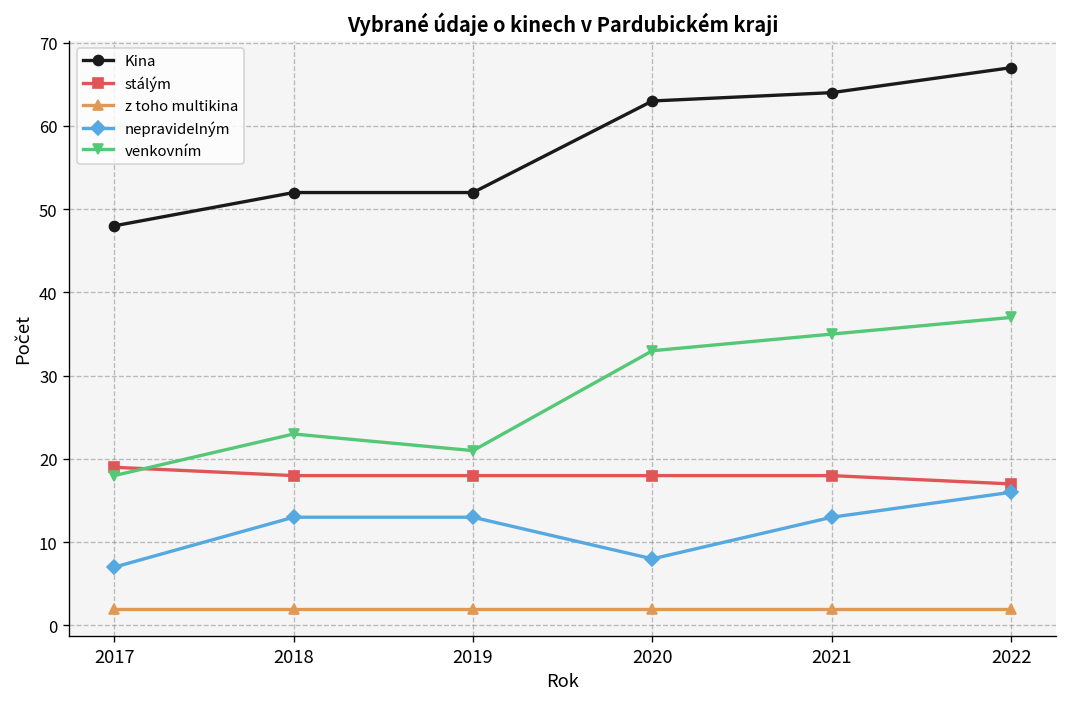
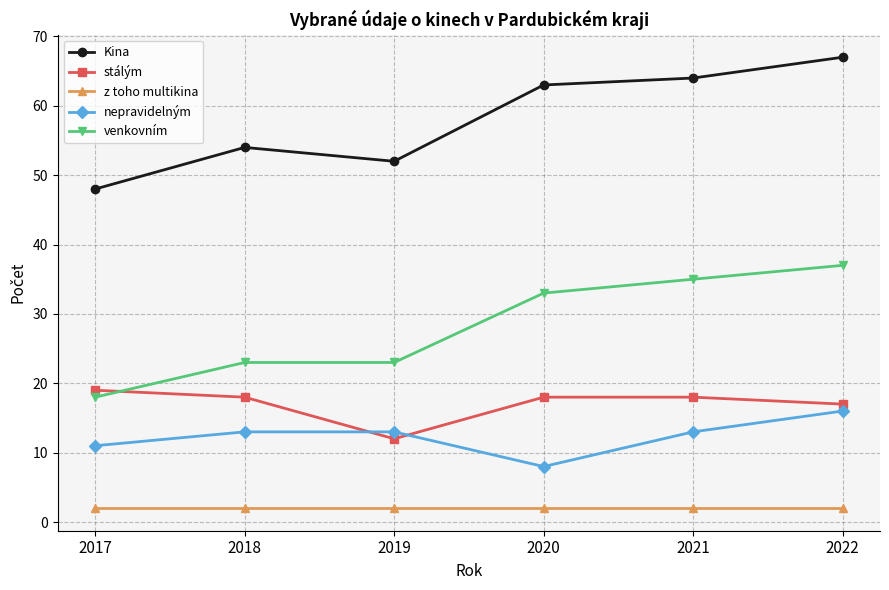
  {
    "Kina": {
      "2017": 48,
-     "2018": 52,
+     "2018": 54,
      "2019": 52,
      "2020": 63,
      "2021": 64,
      "2022": 67
    },
    "stálým": {
      "2017": 19,
      "2018": 18,
-     "2019": 18,
+     "2019": 12,
      "2020": 18,
      "2021": 18,
      "2022": 17
    },
    "z toho multikina": {
      "2017": 2,
      "2018": 2,
      "2019": 2,
      "2020": 2,
      "2021": 2,
      "2022": 2
    },
    "nepravidelným": {
-     "2017": 7,
+     "2017": 11,
      "2018": 13,
      "2019": 13,
      "2020": 8,
      "2021": 13,
      "2022": 16
    },
    "venkovním": {
      "2017": 18,
      "2018": 23,
-     "2019": 21,
+     "2019": 23,
      "2020": 33,
      "2021": 35,
      "2022": 37
    }
  }
